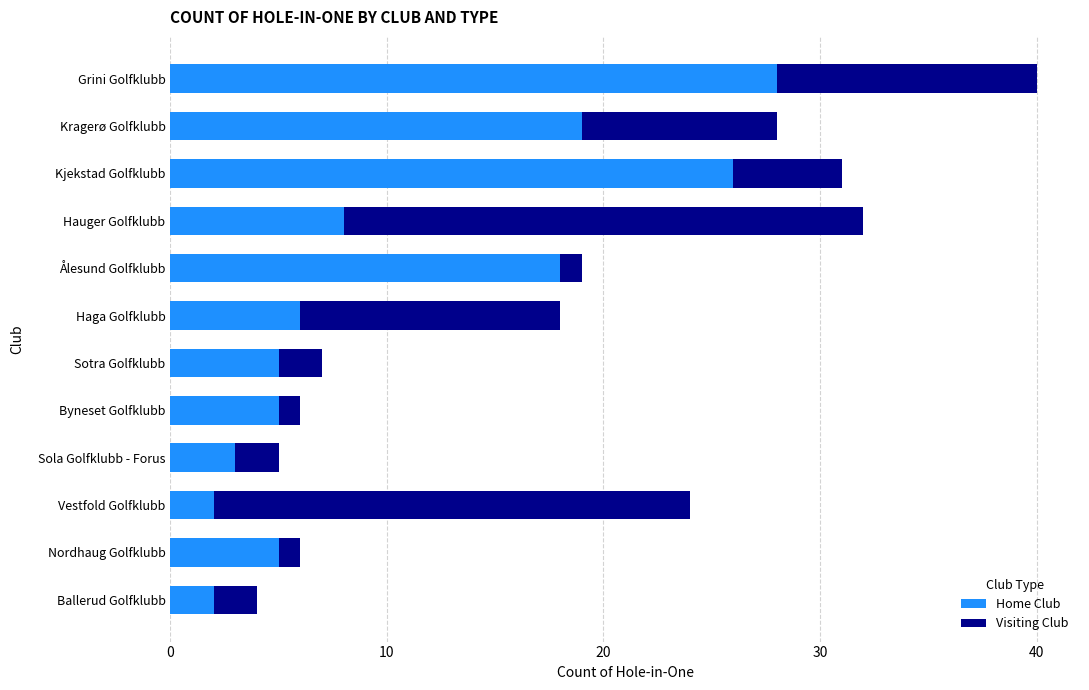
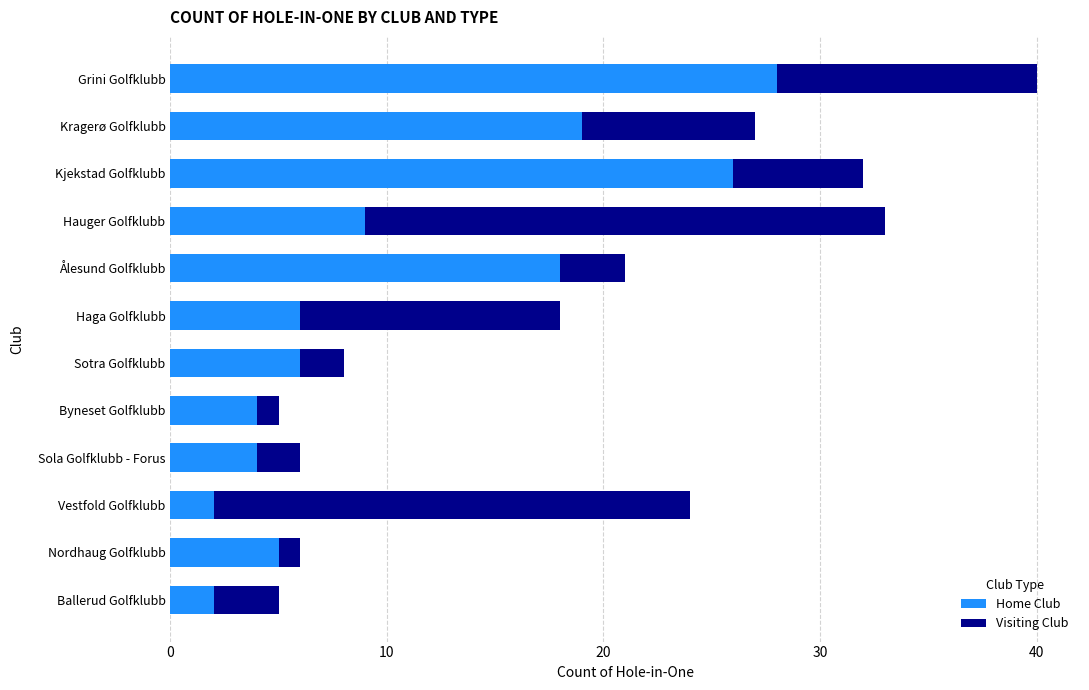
  {
    "Home Club": {
      "Grini Golfklubb": 28,
      "Kragerø Golfklubb": 19,
      "Kjekstad Golfklubb": 26,
-     "Hauger Golfklubb": 8,
+     "Hauger Golfklubb": 9,
      "Ålesund Golfklubb": 18,
      "Haga Golfklubb": 6,
-     "Sotra Golfklubb": 5,
-     "Byneset Golfklubb": 5,
-     "Sola Golfklubb - Forus": 3,
+     "Sotra Golfklubb": 6,
+     "Byneset Golfklubb": 4,
+     "Sola Golfklubb - Forus": 4,
      "Vestfold Golfklubb": 2,
      "Nordhaug Golfklubb": 5,
      "Ballerud Golfklubb": 2
    },
    "Visiting Club": {
      "Grini Golfklubb": 12,
-     "Kragerø Golfklubb": 9,
-     "Kjekstad Golfklubb": 5,
+     "Kragerø Golfklubb": 8,
+     "Kjekstad Golfklubb": 6,
      "Hauger Golfklubb": 24,
-     "Ålesund Golfklubb": 1,
+     "Ålesund Golfklubb": 3,
      "Haga Golfklubb": 12,
      "Sotra Golfklubb": 2,
      "Byneset Golfklubb": 1,
      "Sola Golfklubb - Forus": 2,
      "Vestfold Golfklubb": 22,
      "Nordhaug Golfklubb": 1,
-     "Ballerud Golfklubb": 2
+     "Ballerud Golfklubb": 3
    }
  }
